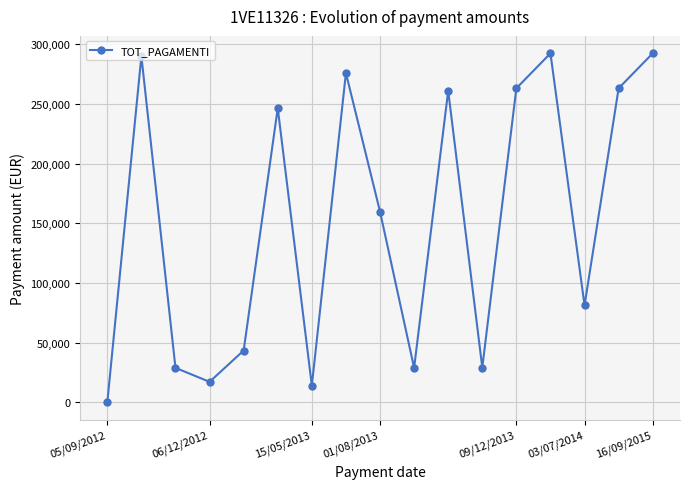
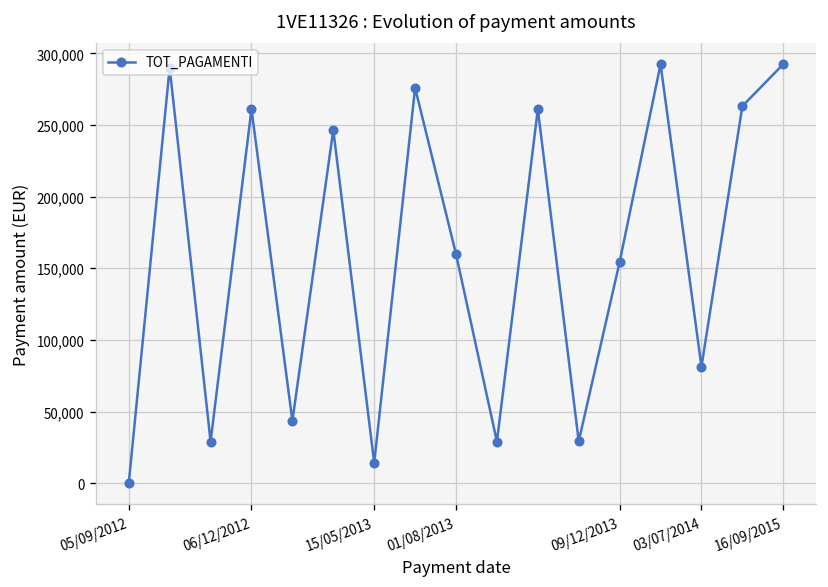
  {
    "05/09/2012": "0",
-   "06/12/2012": "17,000",
+   "06/12/2012": "261,000",
    "15/05/2013": "14,000",
    "01/08/2013": "160,000",
-   "09/12/2013": "263,000",
+   "09/12/2013": "154,000",
    "03/07/2014": "81,000",
    "16/09/2015": "292,000"
  }
